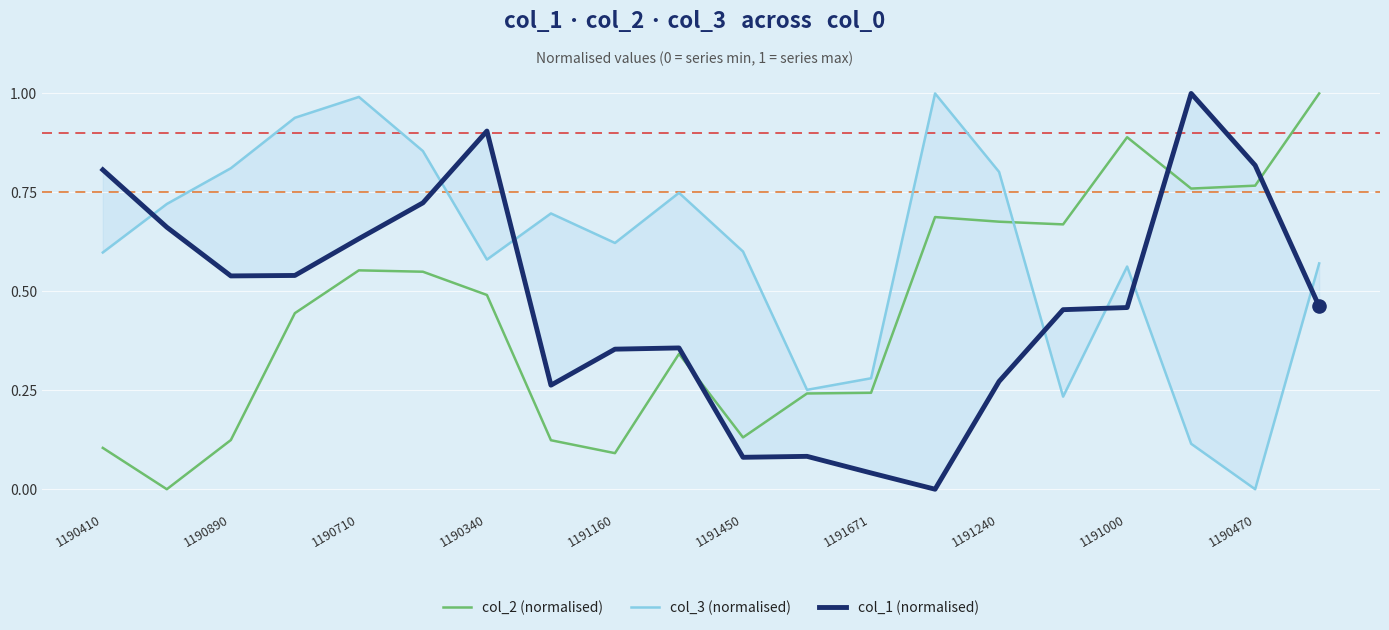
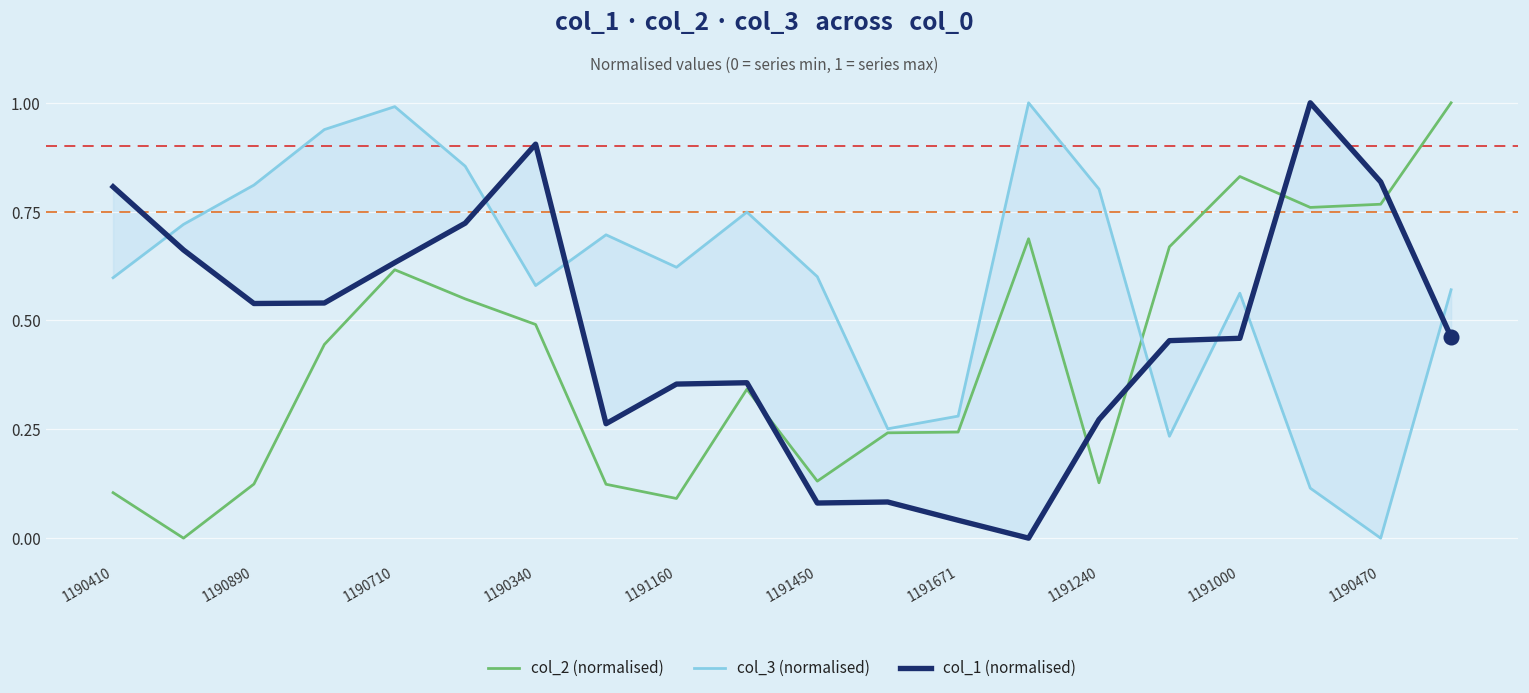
  {
    "col_2 (normalised)": {
      "1190410": 0.10,
      "1190890": 0.12,
-     "1190710": 0.55,
+     "1190710": 0.62,
      "1190340": 0.49,
      "1191160": 0.09,
      "1191450": 0.13,
      "1191671": 0.24,
-     "1191240": 0.68,
-     "1191000": 0.89,
+     "1191240": 0.13,
+     "1191000": 0.83,
      "1190470": 0.77
    }
  }
